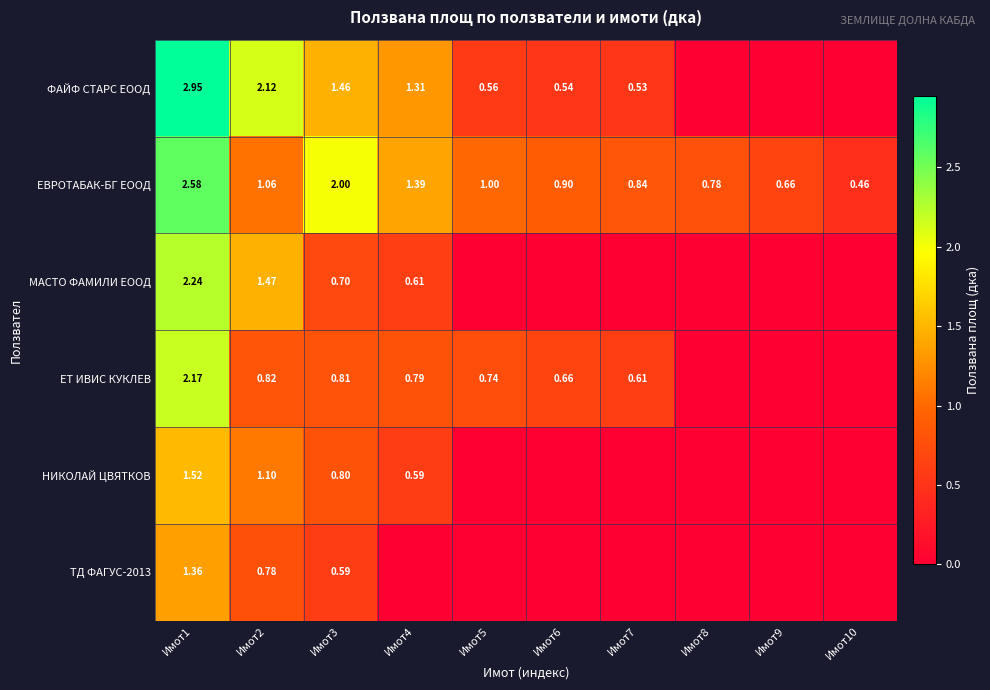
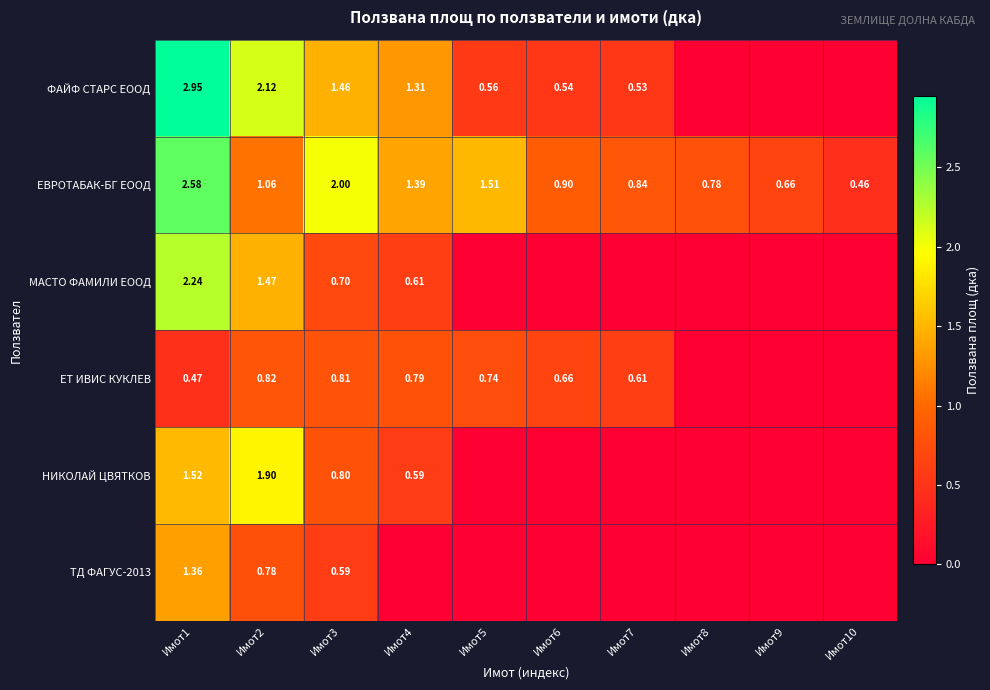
  {
    "ФАЙФ СТАРС ЕООД": {
      "Имот1": 2.95,
      "Имот2": 2.12,
      "Имот3": 1.46,
      "Имот4": 1.31,
      "Имот5": 0.56,
      "Имот6": 0.54,
      "Имот7": 0.53
    },
    "ЕВРОТАБАК-БГ ЕООД": {
      "Имот1": 2.58,
      "Имот2": 1.06,
      "Имот3": 2.00,
      "Имот4": 1.39,
-     "Имот5": 1.00,
+     "Имот5": 1.51,
      "Имот6": 0.90,
      "Имот7": 0.84,
      "Имот8": 0.78,
      "Имот9": 0.66,
      "Имот10": 0.46
    },
    "МАСТО ФАМИЛИ ЕООД": {
      "Имот1": 2.24,
      "Имот2": 1.47,
      "Имот3": 0.70,
      "Имот4": 0.61
    },
    "ЕТ ИВИС КУКЛЕВ": {
-     "Имот1": 2.17,
+     "Имот1": 0.47,
      "Имот2": 0.82,
      "Имот3": 0.81,
      "Имот4": 0.79,
      "Имот5": 0.74,
      "Имот6": 0.66,
      "Имот7": 0.61
    },
    "НИКОЛАЙ ЦВЯТКОВ": {
      "Имот1": 1.52,
-     "Имот2": 1.10,
+     "Имот2": 1.90,
      "Имот3": 0.80,
      "Имот4": 0.59
    },
    "ТД ФАГУС-2013": {
      "Имот1": 1.36,
      "Имот2": 0.78,
      "Имот3": 0.59
    }
  }
